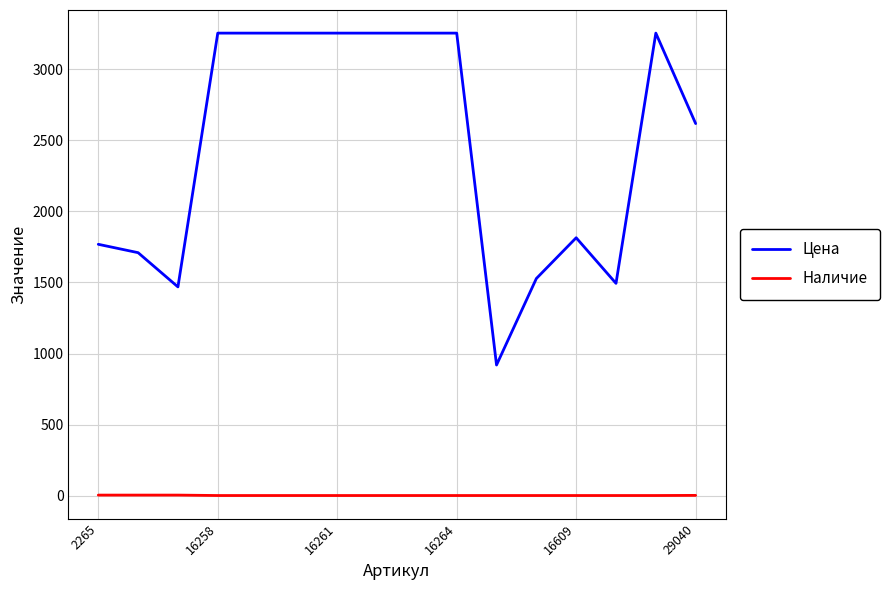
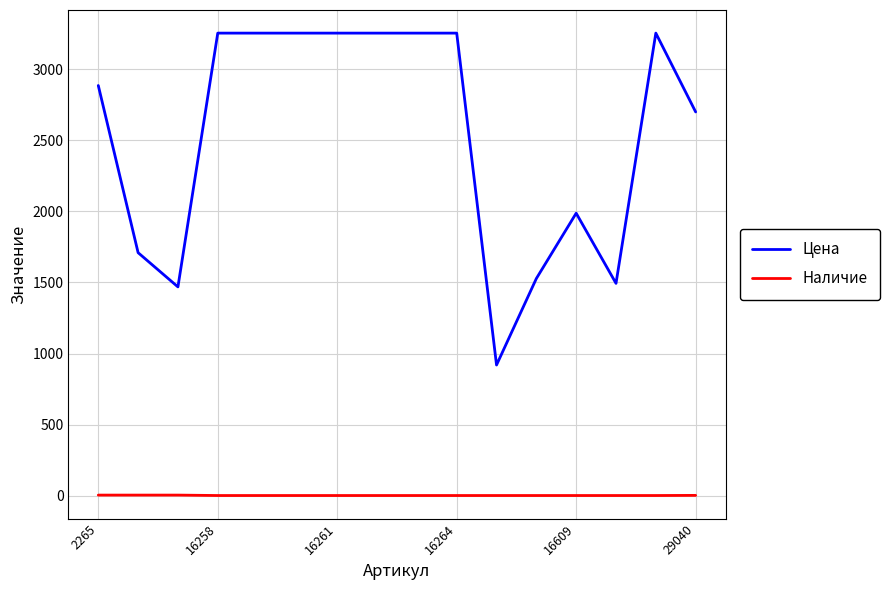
  {
    "Цена": {
-     "2265": 1770,
+     "2265": 2890,
      "16258": 3260,
      "16261": 3260,
      "16264": 3260,
-     "16609": 1820,
-     "29040": 2620
+     "16609": 1990,
+     "29040": 2700
    },
    "Наличие": {
      "2265": 0,
      "16258": 0,
      "16261": 0,
      "16264": 0,
      "16609": 0,
      "29040": 0
    }
  }
